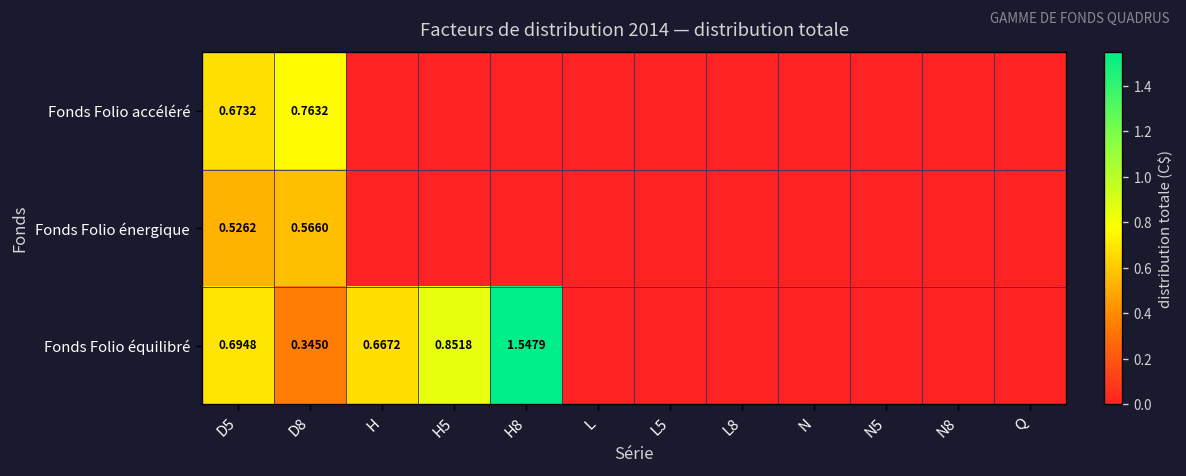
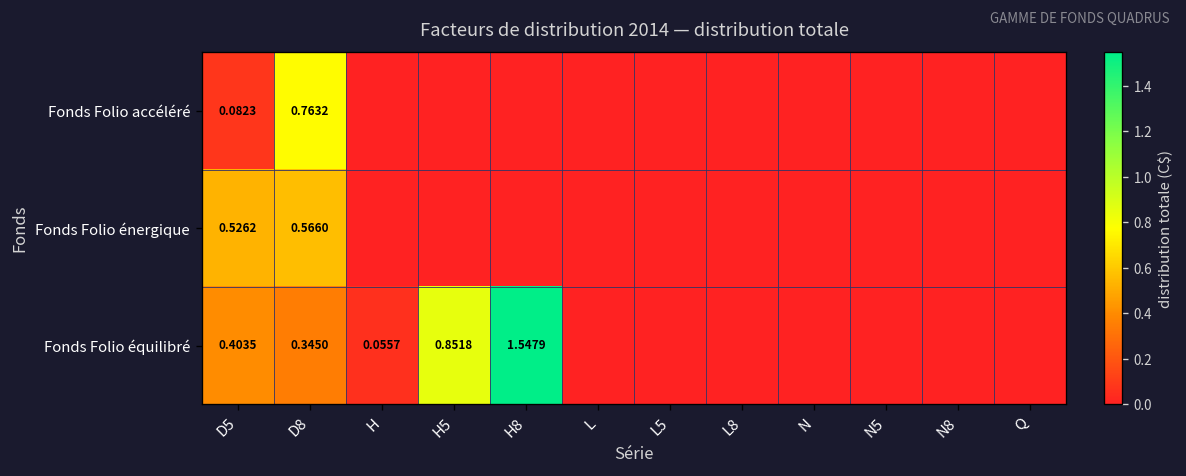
  {
    "Fonds Folio accéléré": {
-     "D5": 0.6732,
+     "D5": 0.0823,
      "D8": 0.7632
    },
    "Fonds Folio énergique": {
      "D5": 0.5262,
      "D8": 0.5660
    },
    "Fonds Folio équilibré": {
-     "D5": 0.6948,
+     "D5": 0.4035,
      "D8": 0.3450,
-     "H": 0.6672,
+     "H": 0.0557,
      "H5": 0.8518,
      "H8": 1.5479
    }
  }
